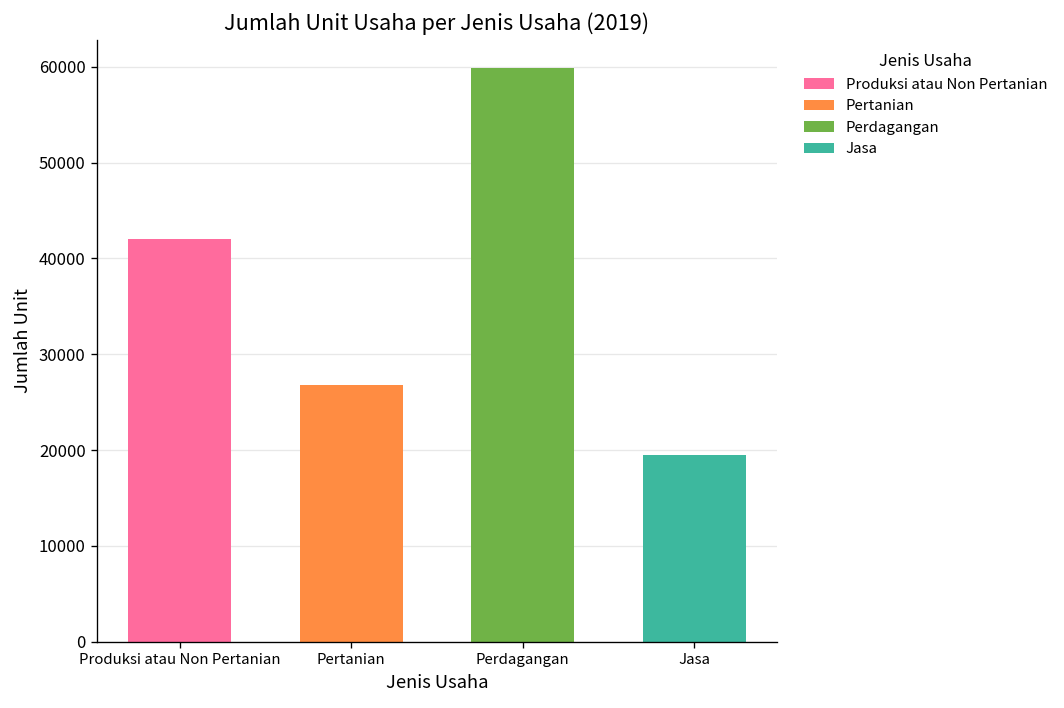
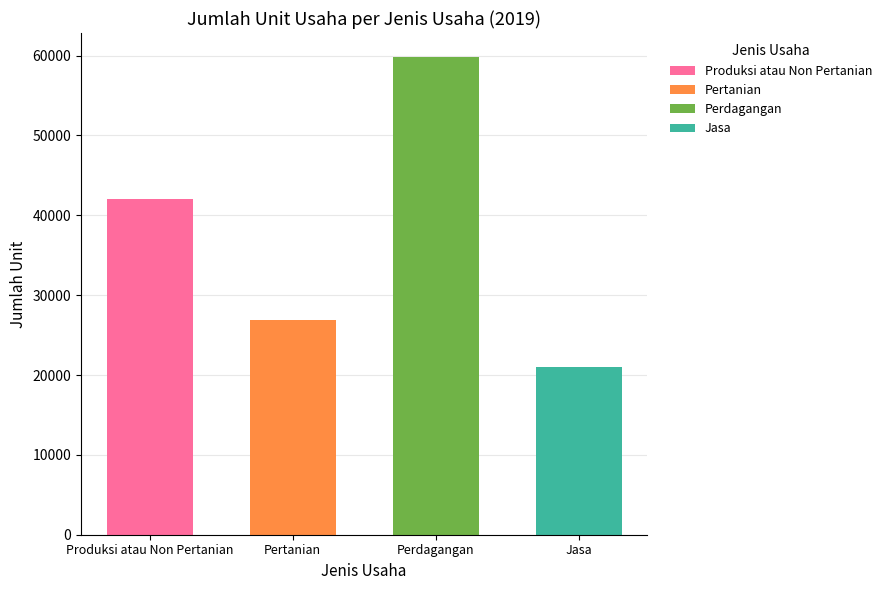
  {
    "Produksi atau Non Pertanian": 42000,
    "Pertanian": 27000,
    "Perdagangan": 60000,
-   "Jasa": 20000
+   "Jasa": 21000
  }
